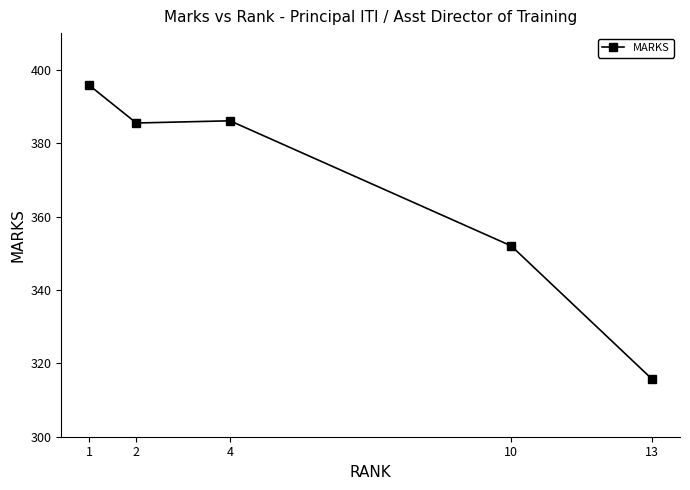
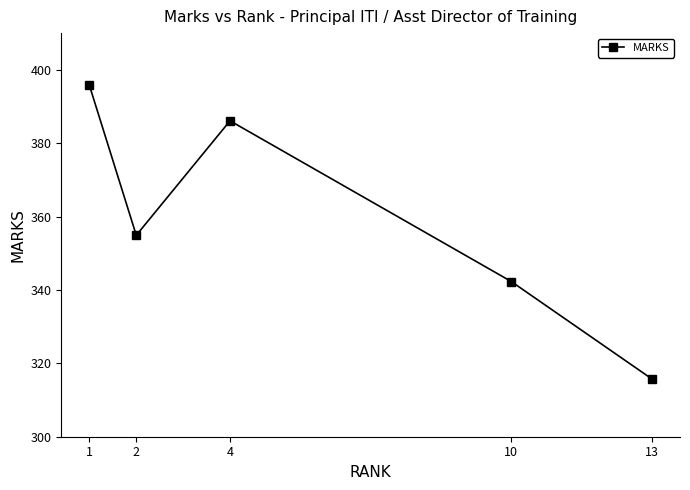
  {
    "1": 396,
-   "2": 386,
+   "2": 355,
    "4": 386,
-   "10": 352,
+   "10": 342,
    "13": 316
  }
